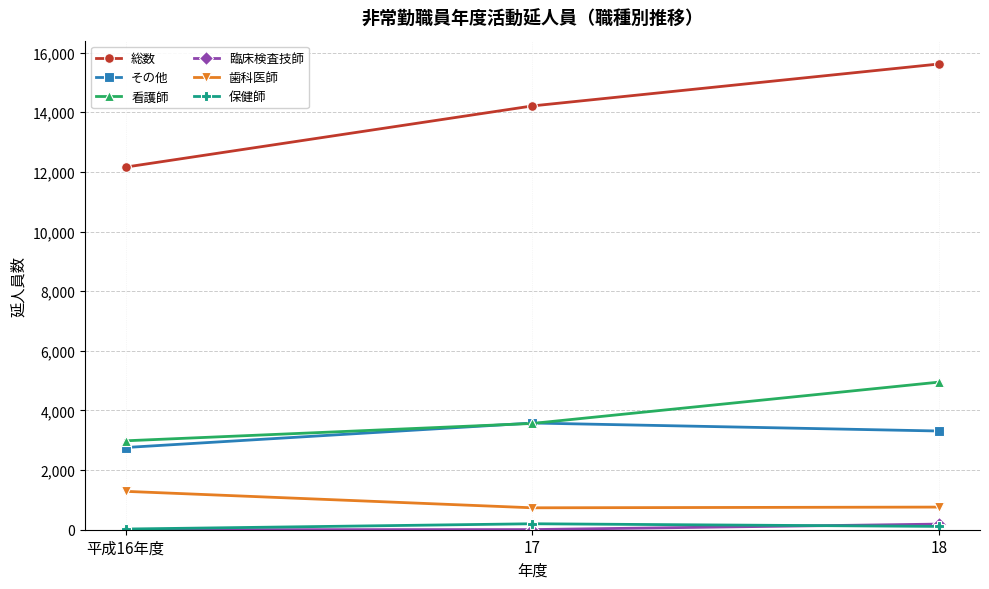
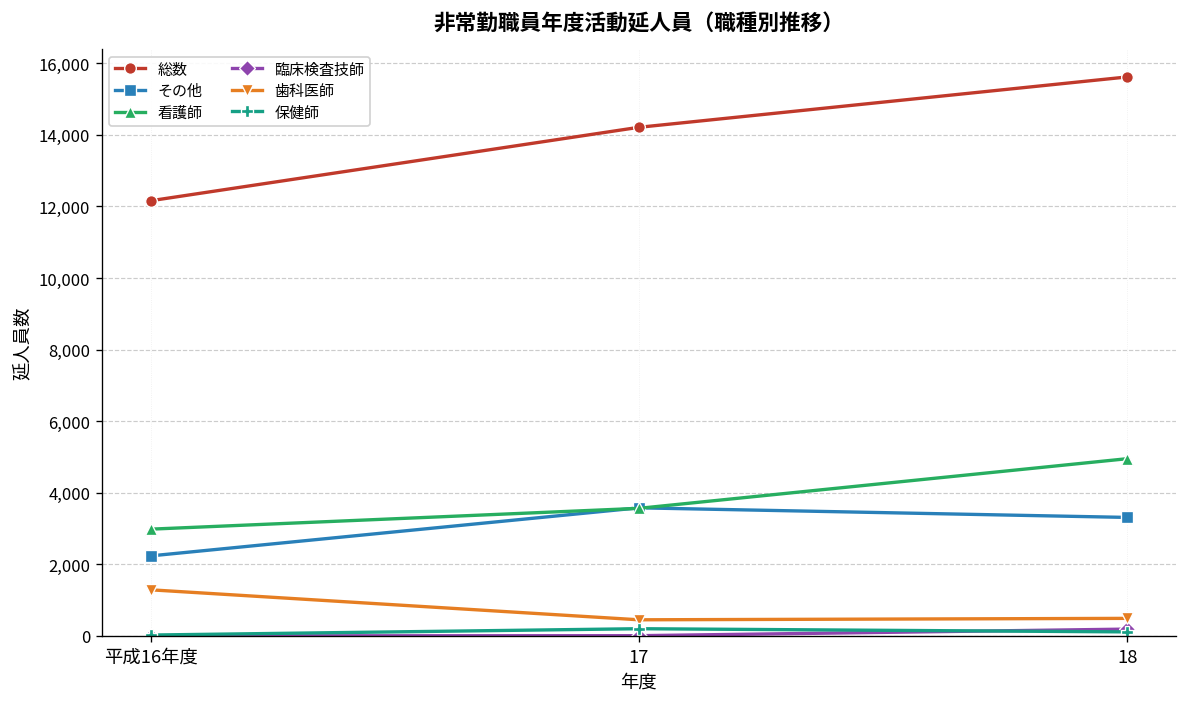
  {
    "総数": {
      "平成16年度": "12,200",
      "17": "14,200",
      "18": "15,600"
    },
    "その他": {
-     "平成16年度": "2,800",
+     "平成16年度": "2,200",
      "18": "3,300"
    },
    "臨床検査技師": {
      "17": "0"
    },
    "歯科医師": {
      "平成16年度": "1,300",
-     "17": "700",
-     "18": "800"
+     "17": "400",
+     "18": "500"
    }
  }
